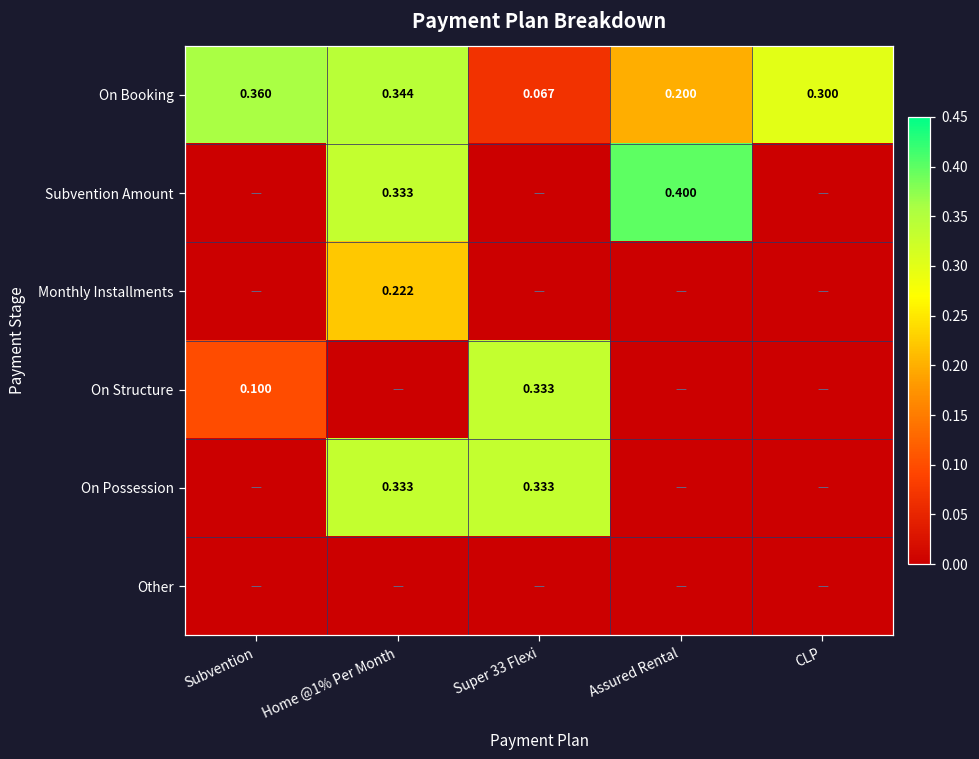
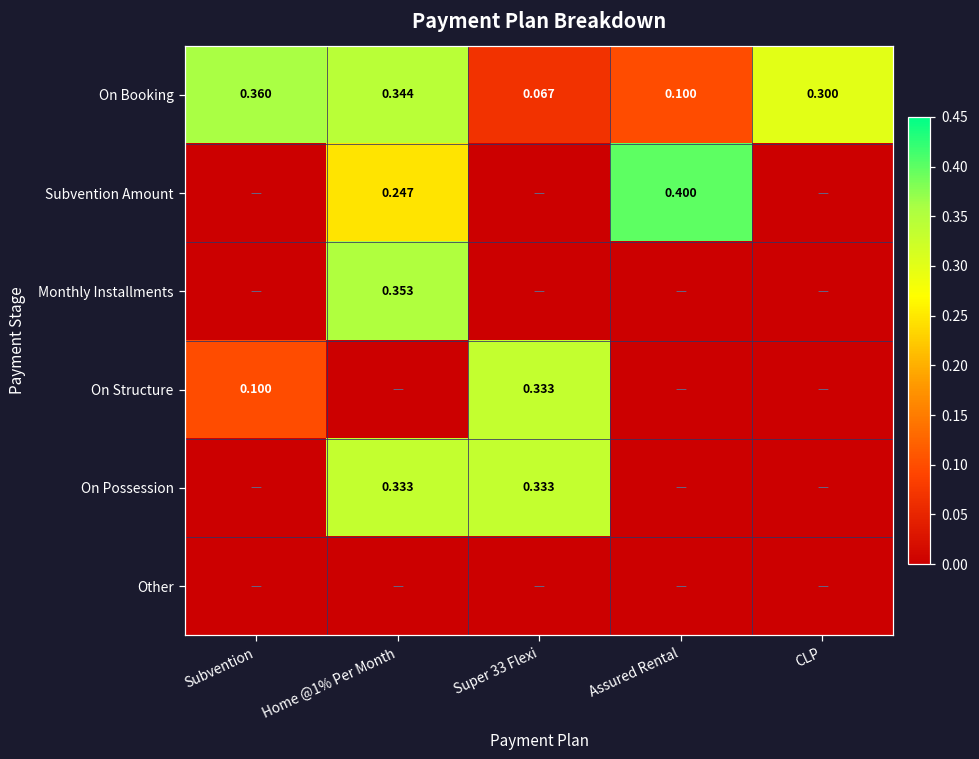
  {
    "On Booking": {
      "Subvention": 0.360,
      "Home @1% Per Month": 0.344,
      "Super 33 Flexi": 0.067,
-     "Assured Rental": 0.200,
+     "Assured Rental": 0.100,
      "CLP": 0.300
    },
    "Subvention Amount": {
-     "Home @1% Per Month": 0.333,
+     "Home @1% Per Month": 0.247,
      "Assured Rental": 0.400
    },
    "Monthly Installments": {
-     "Home @1% Per Month": 0.222
+     "Home @1% Per Month": 0.353
    },
    "On Structure": {
      "Subvention": 0.100,
      "Super 33 Flexi": 0.333
    },
    "On Possession": {
      "Home @1% Per Month": 0.333,
      "Super 33 Flexi": 0.333
    }
  }
